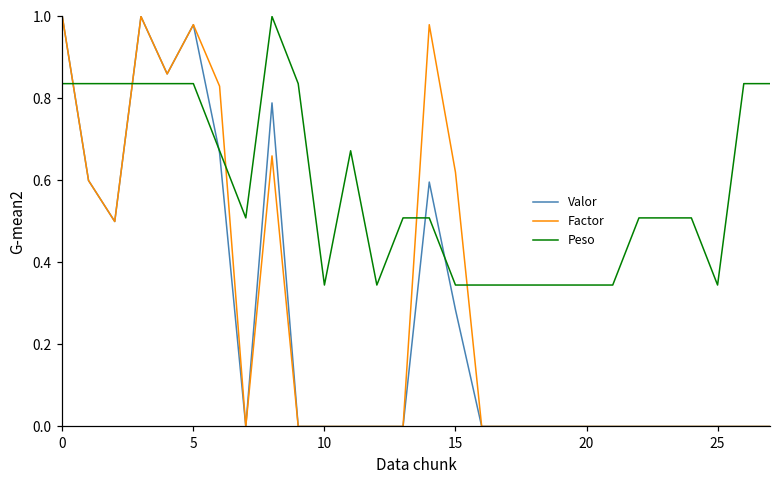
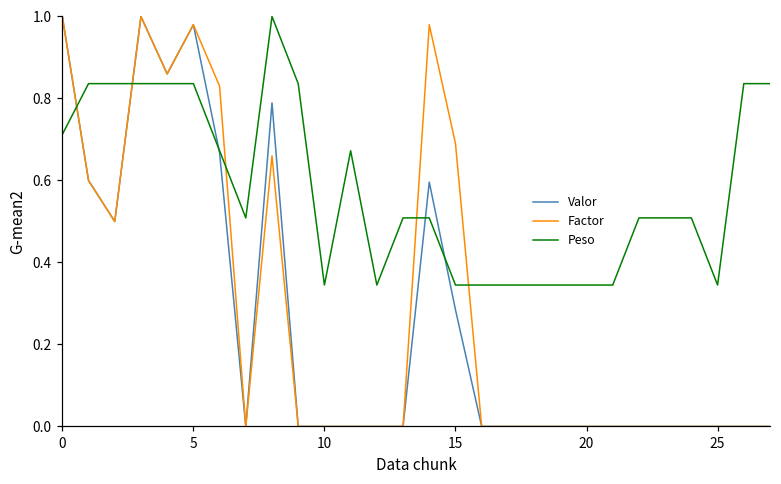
  {
    "Valor": {
      "15": 0.28
    },
    "Factor": {
-     "15": 0.62
+     "15": 0.69
    },
    "Peso": {
-     "0": 0.84,
+     "0": 0.71,
      "5": 0.84,
      "10": 0.35,
      "15": 0.35,
      "20": 0.35,
      "25": 0.35
    }
  }
